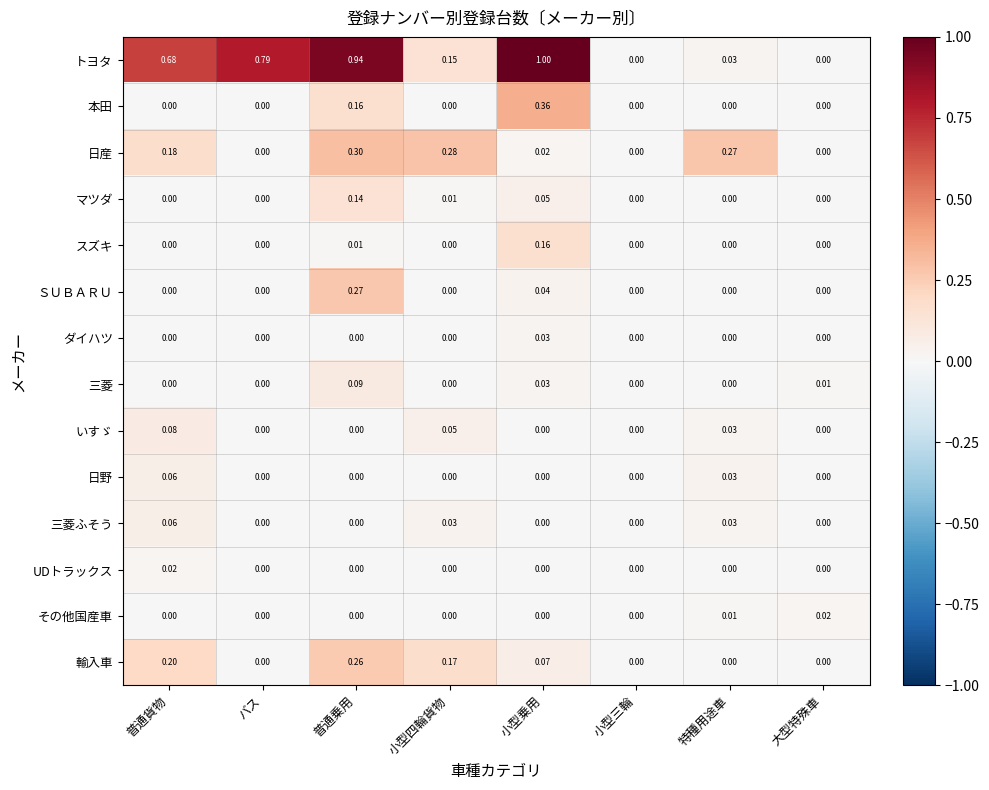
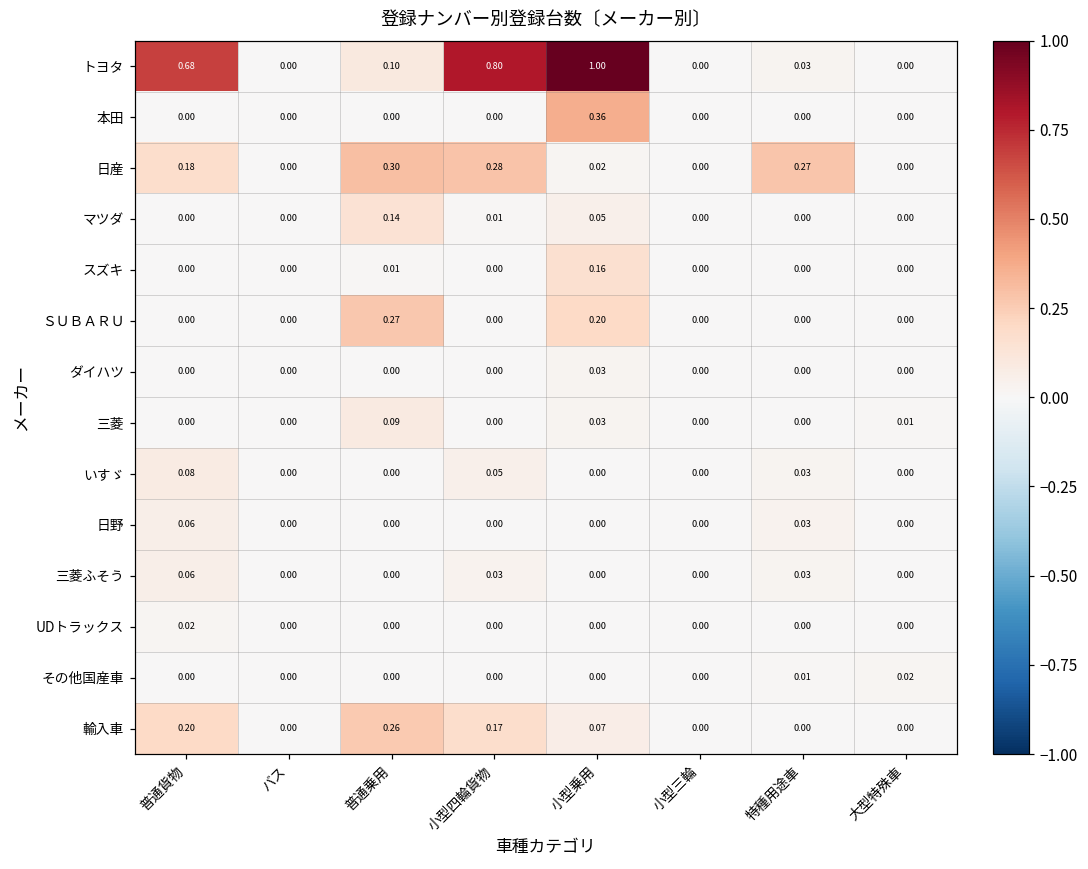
  {
    "トヨタ": {
      "普通貨物": 0.68,
-     "バス": 0.79,
-     "普通乗用": 0.94,
-     "小型四輪貨物": 0.15,
+     "バス": 0.00,
+     "普通乗用": 0.10,
+     "小型四輪貨物": 0.80,
      "小型乗用": 1.00,
      "小型三輪": 0.00,
      "特種用途車": 0.03,
      "大型特殊車": 0.00
    },
    "本田": {
      "普通貨物": 0.00,
      "バス": 0.00,
-     "普通乗用": 0.16,
+     "普通乗用": 0.00,
      "小型四輪貨物": 0.00,
      "小型乗用": 0.36,
      "小型三輪": 0.00,
      "特種用途車": 0.00,
      "大型特殊車": 0.00
    },
    "日産": {
      "普通貨物": 0.18,
      "バス": 0.00,
      "普通乗用": 0.30,
      "小型四輪貨物": 0.28,
      "小型乗用": 0.02,
      "小型三輪": 0.00,
      "特種用途車": 0.27,
      "大型特殊車": 0.00
    },
    "マツダ": {
      "普通貨物": 0.00,
      "バス": 0.00,
      "普通乗用": 0.14,
      "小型四輪貨物": 0.01,
      "小型乗用": 0.05,
      "小型三輪": 0.00,
      "特種用途車": 0.00,
      "大型特殊車": 0.00
    },
    "スズキ": {
      "普通貨物": 0.00,
      "バス": 0.00,
      "普通乗用": 0.01,
      "小型四輪貨物": 0.00,
      "小型乗用": 0.16,
      "小型三輪": 0.00,
      "特種用途車": 0.00,
      "大型特殊車": 0.00
    },
    "ＳＵＢＡＲＵ": {
      "普通貨物": 0.00,
      "バス": 0.00,
      "普通乗用": 0.27,
      "小型四輪貨物": 0.00,
-     "小型乗用": 0.04,
+     "小型乗用": 0.20,
      "小型三輪": 0.00,
      "特種用途車": 0.00,
      "大型特殊車": 0.00
    },
    "ダイハツ": {
      "普通貨物": 0.00,
      "バス": 0.00,
      "普通乗用": 0.00,
      "小型四輪貨物": 0.00,
      "小型乗用": 0.03,
      "小型三輪": 0.00,
      "特種用途車": 0.00,
      "大型特殊車": 0.00
    },
    "三菱": {
      "普通貨物": 0.00,
      "バス": 0.00,
      "普通乗用": 0.09,
      "小型四輪貨物": 0.00,
      "小型乗用": 0.03,
      "小型三輪": 0.00,
      "特種用途車": 0.00,
      "大型特殊車": 0.01
    },
    "いすゞ": {
      "普通貨物": 0.08,
      "バス": 0.00,
      "普通乗用": 0.00,
      "小型四輪貨物": 0.05,
      "小型乗用": 0.00,
      "小型三輪": 0.00,
      "特種用途車": 0.03,
      "大型特殊車": 0.00
    },
    "日野": {
      "普通貨物": 0.06,
      "バス": 0.00,
      "普通乗用": 0.00,
      "小型四輪貨物": 0.00,
      "小型乗用": 0.00,
      "小型三輪": 0.00,
      "特種用途車": 0.03,
      "大型特殊車": 0.00
    },
    "三菱ふそう": {
      "普通貨物": 0.06,
      "バス": 0.00,
      "普通乗用": 0.00,
      "小型四輪貨物": 0.03,
      "小型乗用": 0.00,
      "小型三輪": 0.00,
      "特種用途車": 0.03,
      "大型特殊車": 0.00
    },
    "UDトラックス": {
      "普通貨物": 0.02,
      "バス": 0.00,
      "普通乗用": 0.00,
      "小型四輪貨物": 0.00,
      "小型乗用": 0.00,
      "小型三輪": 0.00,
      "特種用途車": 0.00,
      "大型特殊車": 0.00
    },
    "その他国産車": {
      "普通貨物": 0.00,
      "バス": 0.00,
      "普通乗用": 0.00,
      "小型四輪貨物": 0.00,
      "小型乗用": 0.00,
      "小型三輪": 0.00,
      "特種用途車": 0.01,
      "大型特殊車": 0.02
    },
    "輸入車": {
      "普通貨物": 0.20,
      "バス": 0.00,
      "普通乗用": 0.26,
      "小型四輪貨物": 0.17,
      "小型乗用": 0.07,
      "小型三輪": 0.00,
      "特種用途車": 0.00,
      "大型特殊車": 0.00
    }
  }
